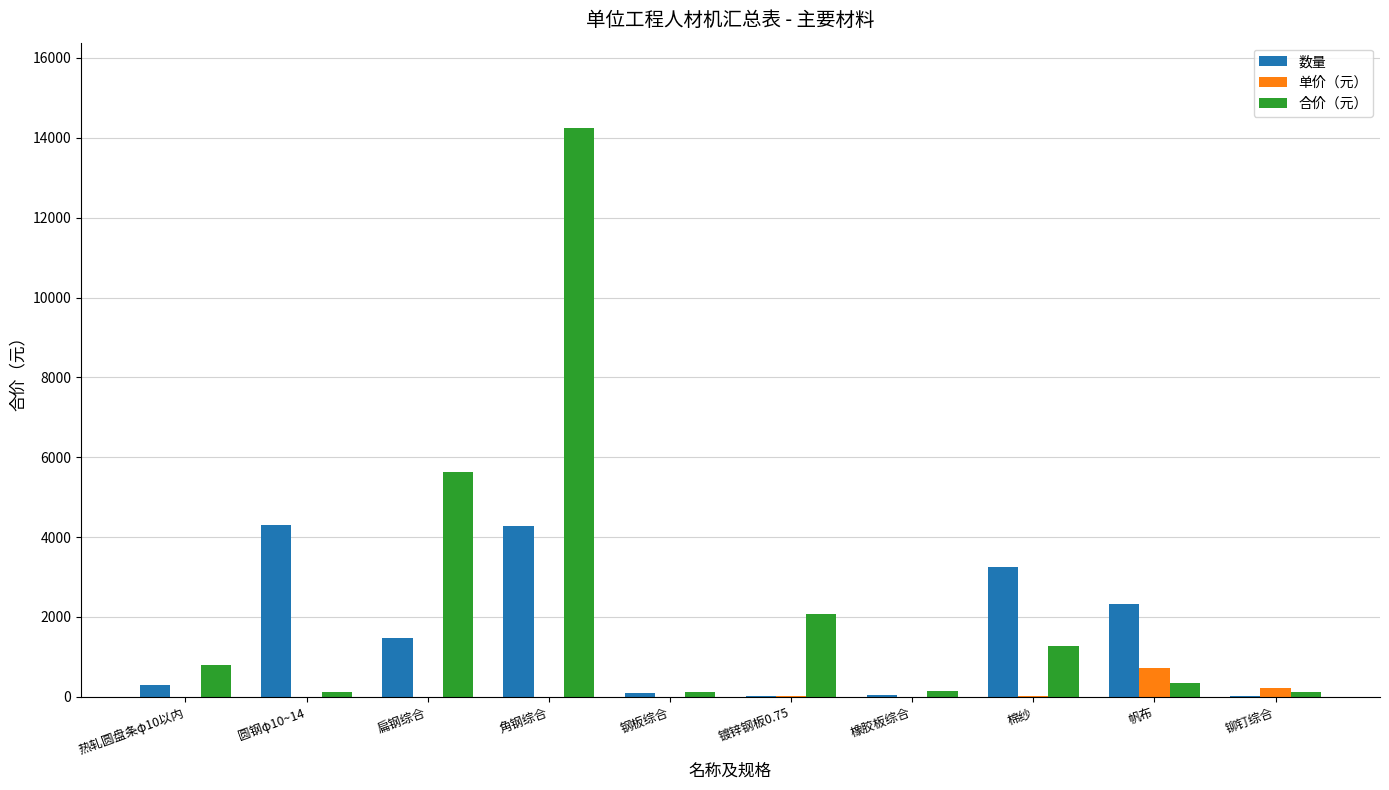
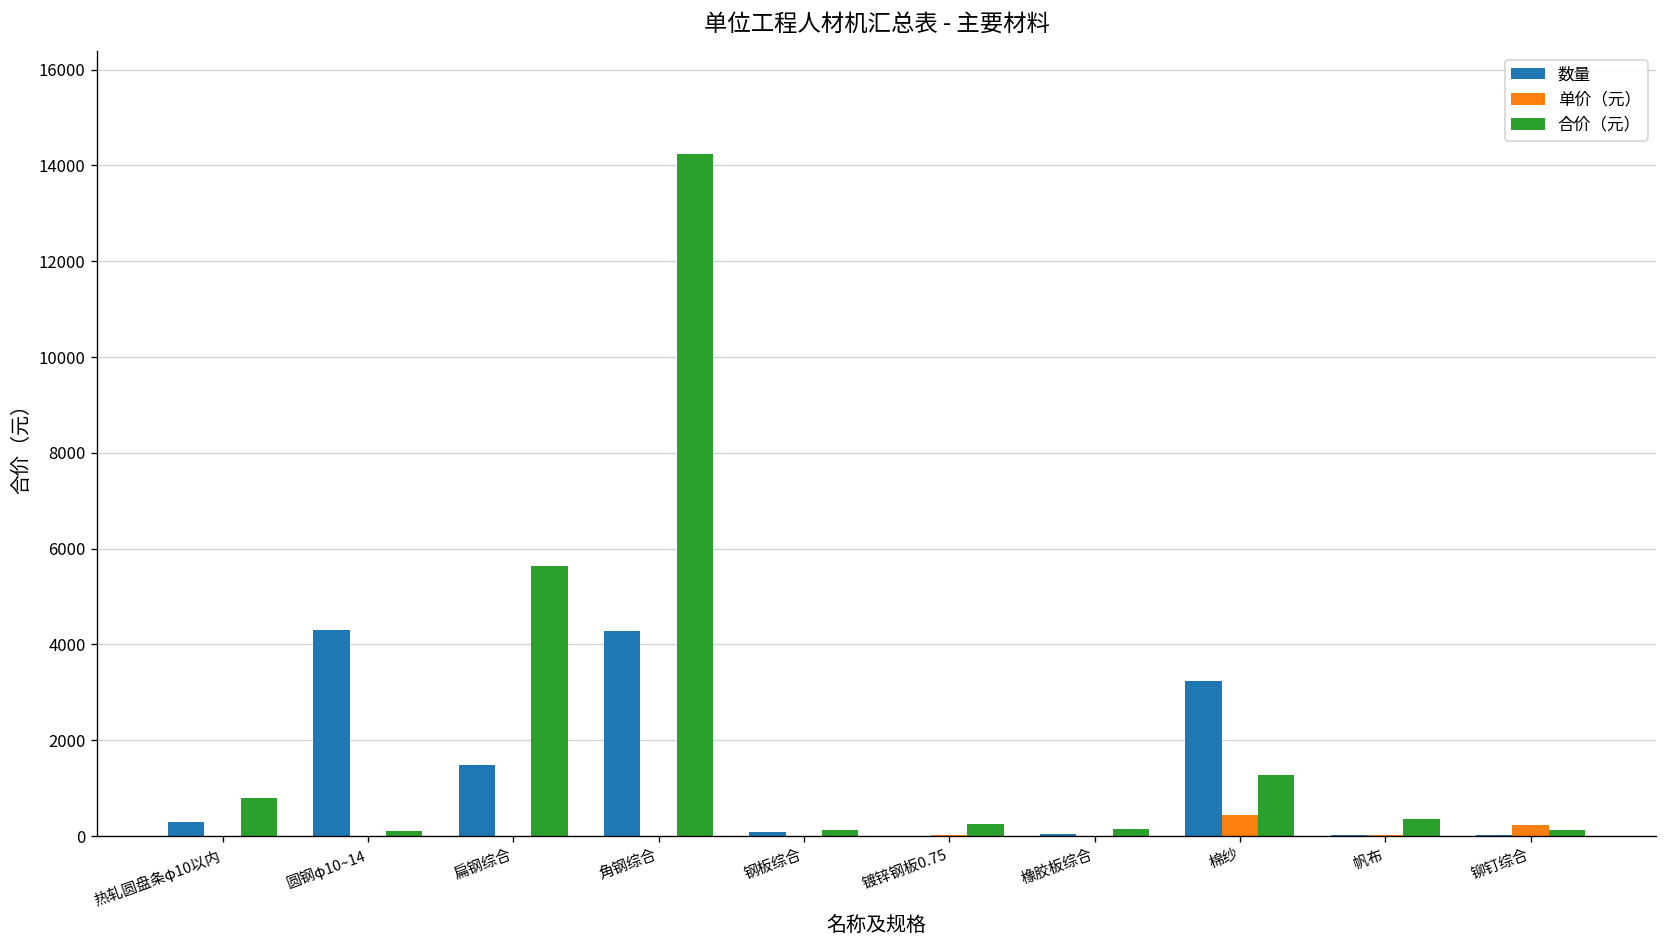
  {
    "数量": {
      "热轧圆盘条φ10以内": 300,
      "圆钢φ10~14": 4300,
      "扁钢综合": 1500,
      "角钢综合": 4300,
      "钢板综合": 100,
      "棉纱": 3200,
-     "帆布": 2300
+     "帆布": 0
    },
    "单价（元）": {
-     "棉纱": 0,
-     "帆布": 700,
+     "棉纱": 400,
+     "帆布": 0,
      "铆钉综合": 200
    },
    "合价（元）": {
      "热轧圆盘条φ10以内": 800,
      "圆钢φ10~14": 100,
      "扁钢综合": 5600,
      "角钢综合": 14200,
      "钢板综合": 100,
-     "镀锌钢板0.75": 2100,
+     "镀锌钢板0.75": 200,
      "橡胶板综合": 100,
      "棉纱": 1300,
      "帆布": 400,
      "铆钉综合": 100
    }
  }
